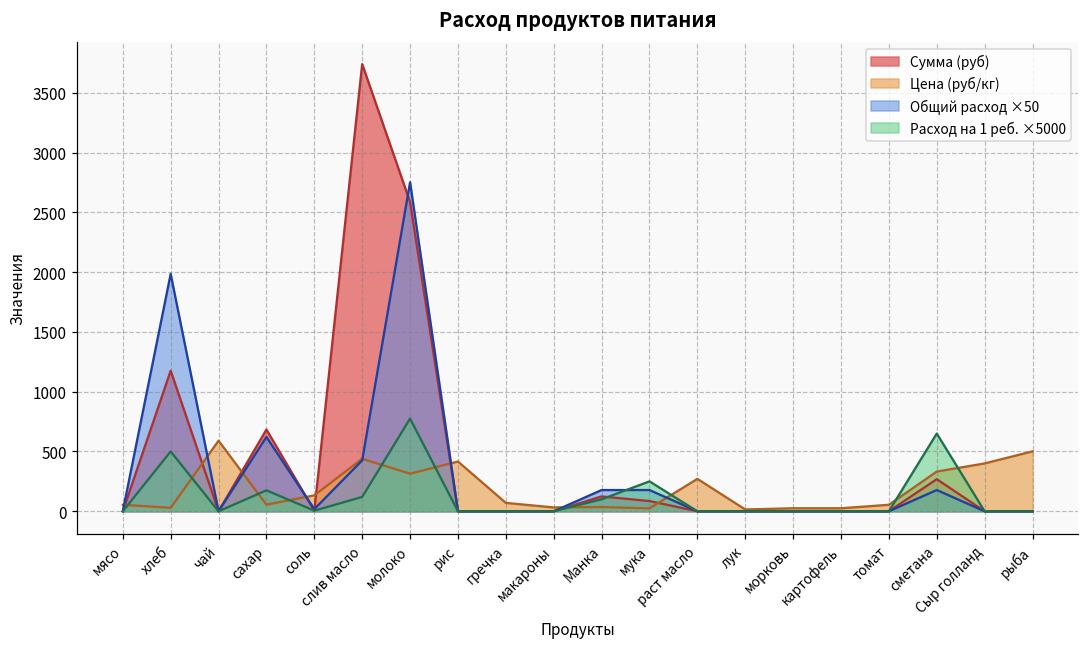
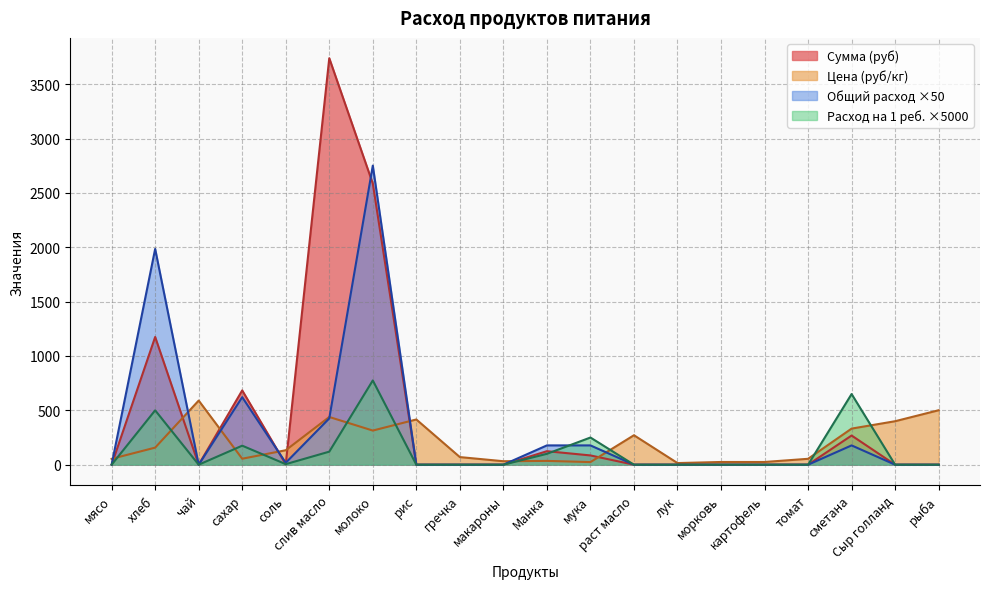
  {
    "Сумма (руб)": {
      "хлеб": 1170,
      "сахар": 680,
      "слив масло": 3740,
      "молоко": 2590,
      "Манка": 120,
      "мука": 90,
      "сметана": 270
    },
    "Цена (руб/кг)": {
      "мясо": 50,
-     "хлеб": 30,
+     "хлеб": 160,
      "чай": 590,
      "сахар": 60,
      "соль": 130,
      "молоко": 310,
      "рис": 420,
      "гречка": 70,
      "макароны": 30,
      "Манка": 40,
      "мука": 20,
      "раст масло": 270,
      "морковь": 30,
      "картофель": 30,
      "томат": 50,
      "сметана": 330,
      "Сыр голланд": 400,
      "рыба": 500
    },
    "Общий расход ×50": {
      "хлеб": 1990,
      "сахар": 620,
      "молоко": 2750,
      "Манка": 180,
      "мука": 180,
      "сметана": 180
    },
    "Расход на 1 реб. ×5000": {
      "хлеб": 500,
      "сахар": 180,
      "слив масло": 120,
      "молоко": 780,
      "Манка": 100,
      "мука": 250,
      "сметана": 650
    }
  }
